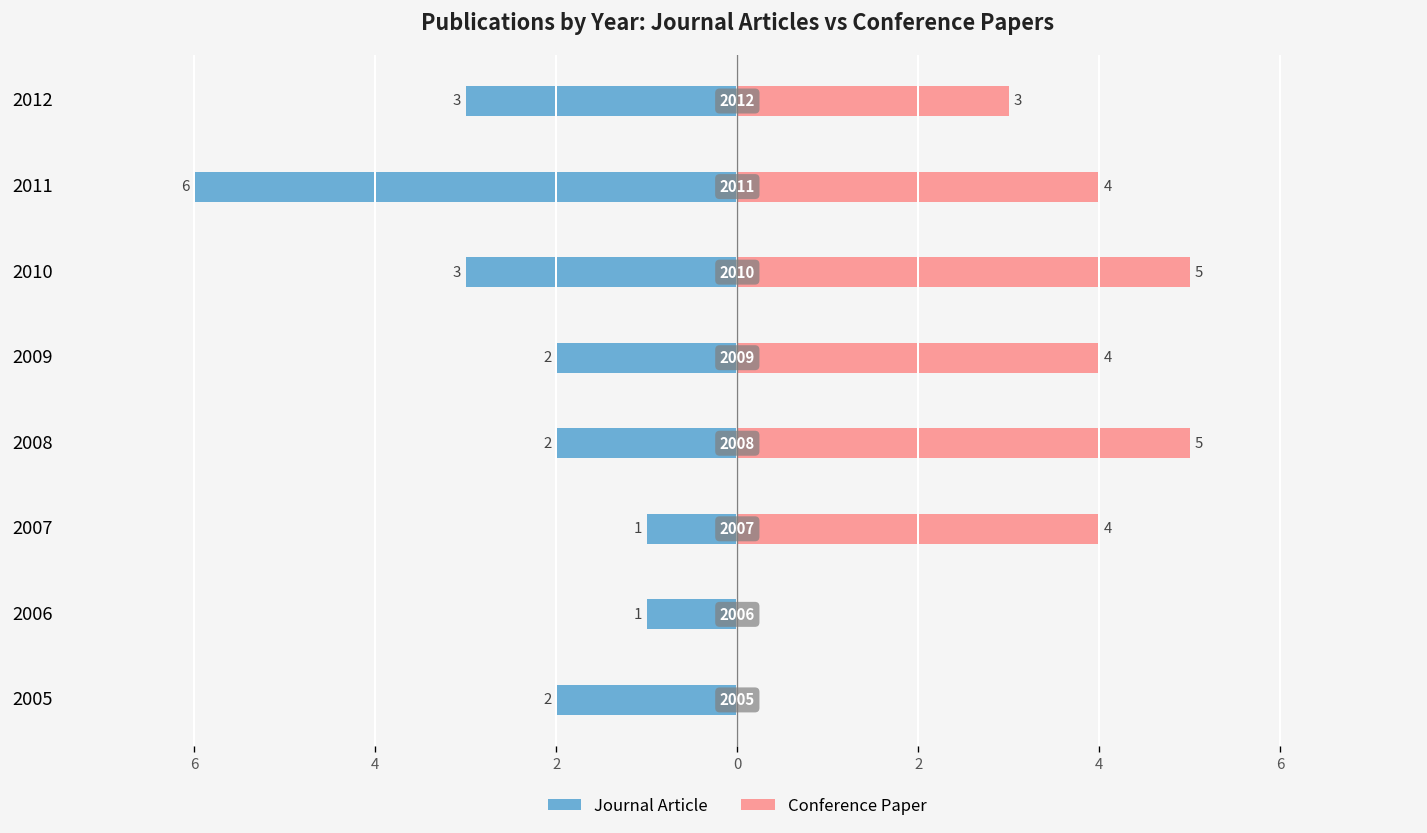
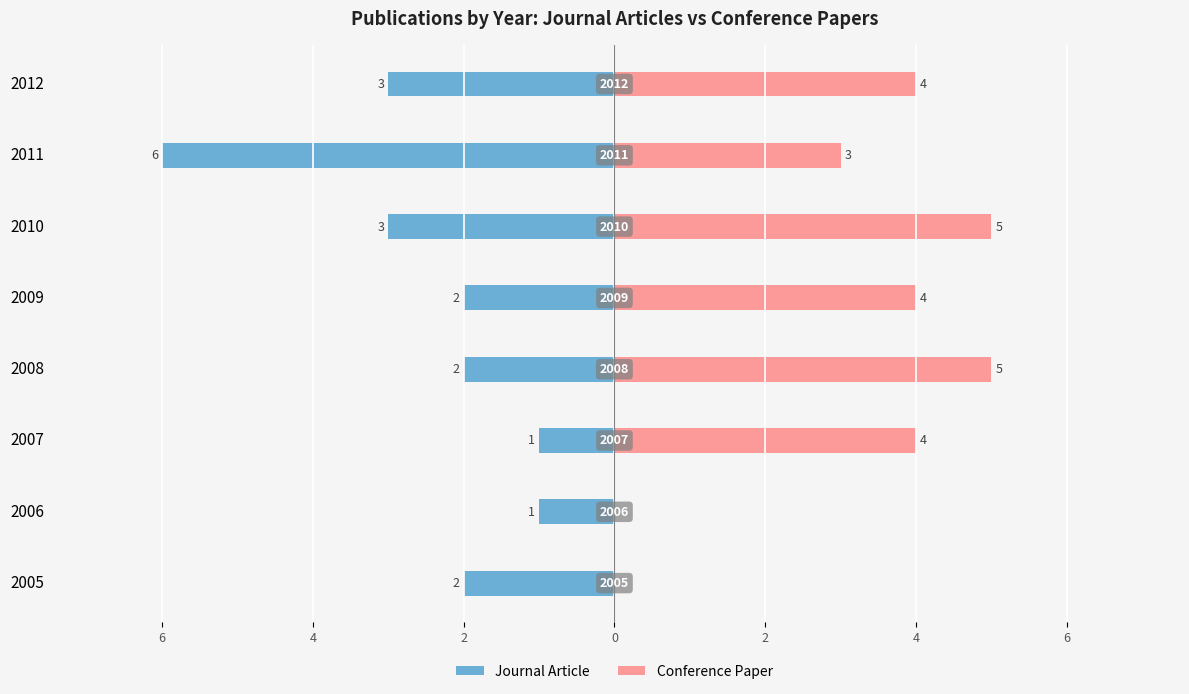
  {
    "Conference Paper": {
-     "2012": 3,
-     "2011": 4,
+     "2012": 4,
+     "2011": 3,
      "2010": 5,
      "2009": 4,
      "2008": 5,
      "2007": 4
    }
  }
